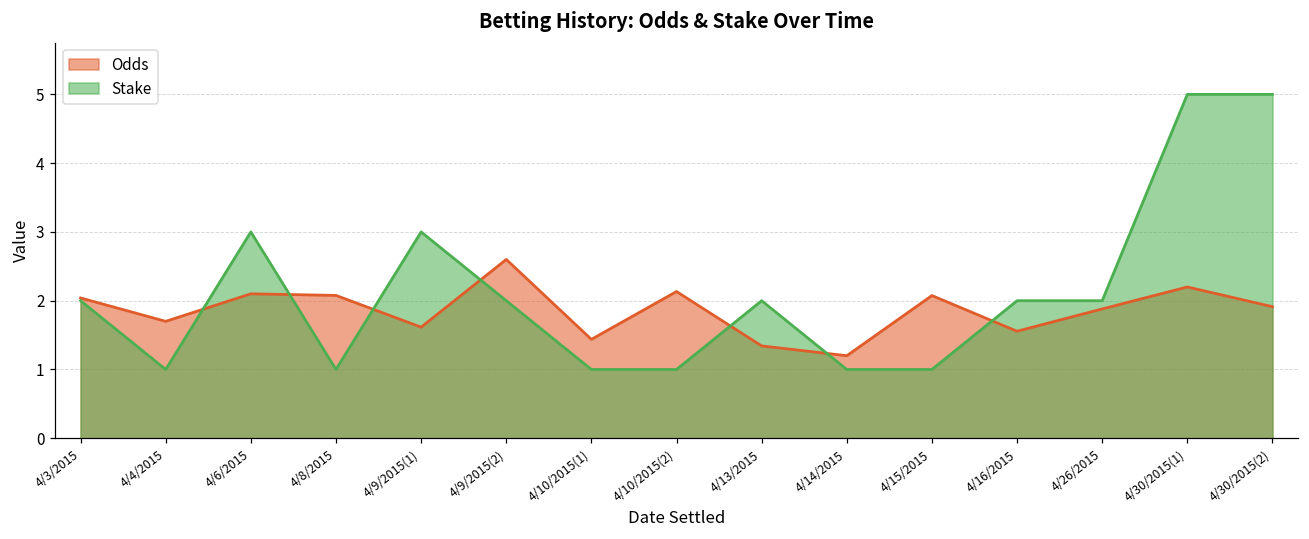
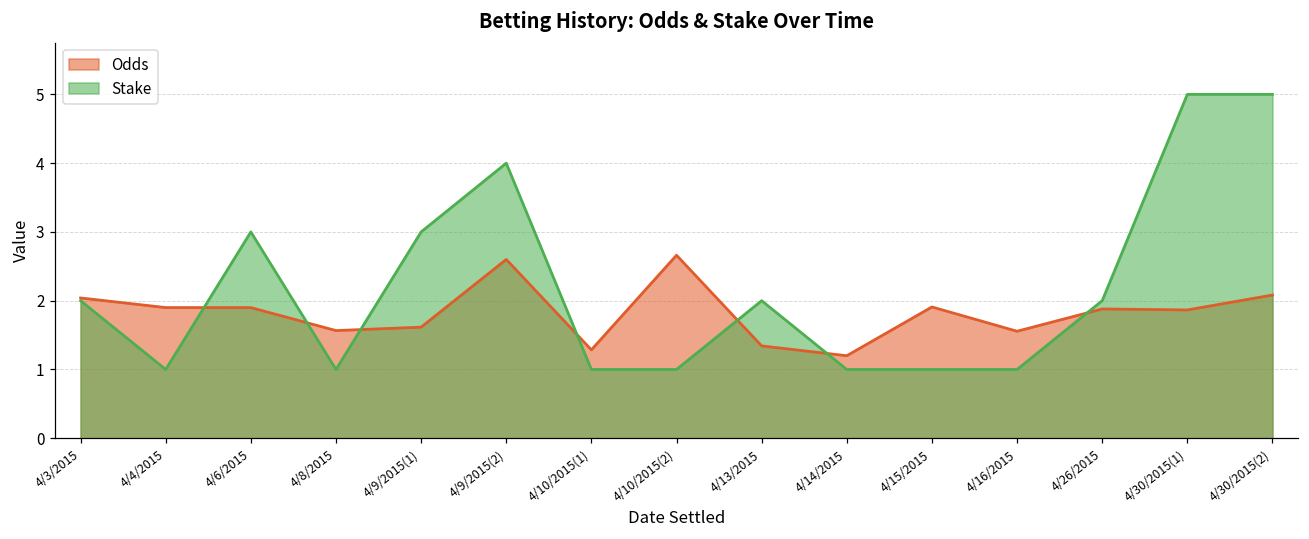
  {
    "Odds": {
-     "4/4/2015": 1.7,
-     "4/6/2015": 2.1,
-     "4/8/2015": 2.1,
+     "4/4/2015": 1.9,
+     "4/6/2015": 1.9,
+     "4/8/2015": 1.6,
      "4/9/2015(1)": 1.6,
      "4/9/2015(2)": 2.6,
-     "4/10/2015(1)": 1.4,
-     "4/10/2015(2)": 2.1,
+     "4/10/2015(1)": 1.3,
+     "4/10/2015(2)": 2.7,
      "4/13/2015": 1.3,
      "4/14/2015": 1.2,
-     "4/15/2015": 2.1,
+     "4/15/2015": 1.9,
      "4/16/2015": 1.6,
      "4/26/2015": 1.9,
-     "4/30/2015(1)": 2.2,
-     "4/30/2015(2)": 1.9
+     "4/30/2015(1)": 1.9,
+     "4/30/2015(2)": 2.1
    },
    "Stake": {
      "4/4/2015": 1,
      "4/6/2015": 3,
      "4/8/2015": 1,
      "4/9/2015(1)": 3,
-     "4/9/2015(2)": 2,
+     "4/9/2015(2)": 4,
      "4/10/2015(1)": 1,
      "4/10/2015(2)": 1,
      "4/13/2015": 2,
      "4/14/2015": 1,
      "4/15/2015": 1,
-     "4/16/2015": 2,
+     "4/16/2015": 1,
      "4/26/2015": 2,
      "4/30/2015(1)": 5,
      "4/30/2015(2)": 5
    }
  }
